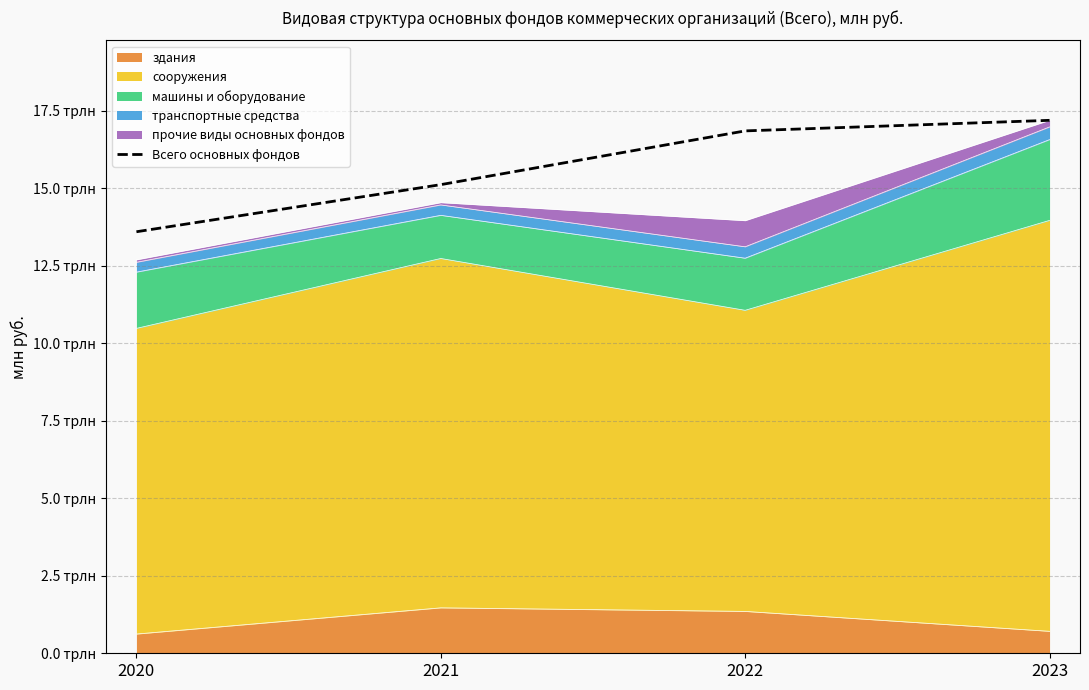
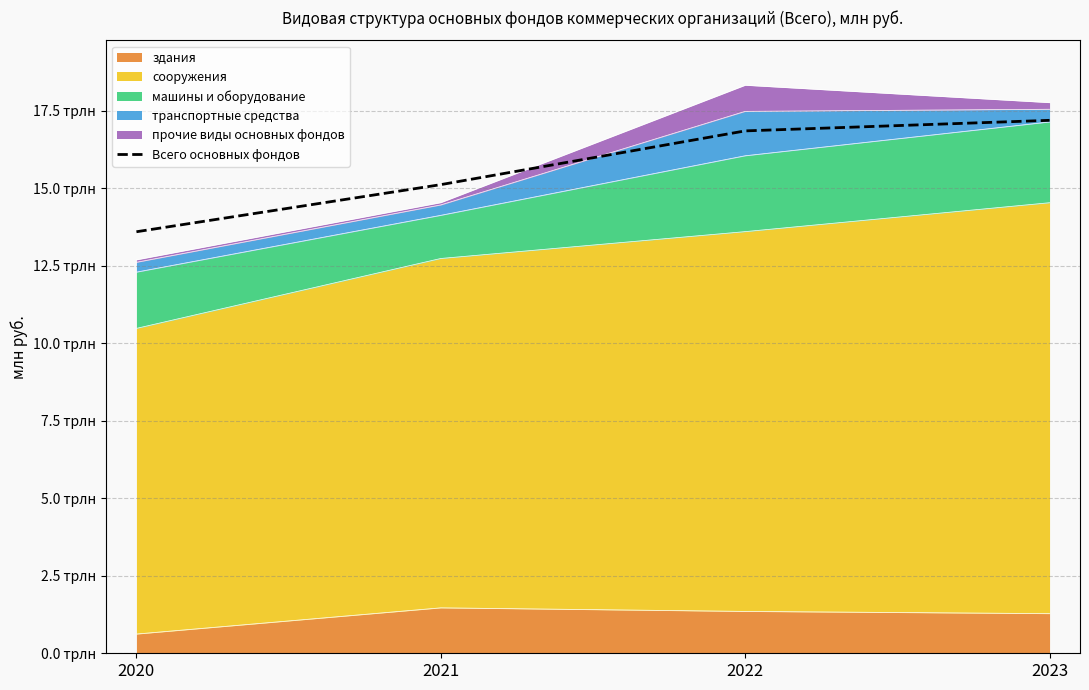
  {
    "здания": {
      "2020": "0.6 трлн",
      "2021": "1.5 трлн",
      "2022": "1.4 трлн",
-     "2023": "0.7 трлн"
+     "2023": "1.3 трлн"
    },
    "сооружения": {
      "2020": "9.9 трлн",
      "2021": "11.3 трлн",
-     "2022": "9.7 трлн",
+     "2022": "12.2 трлн",
      "2023": "13.3 трлн"
    },
    "машины и оборудование": {
      "2020": "1.8 трлн",
      "2021": "1.4 трлн",
-     "2022": "1.7 трлн"
+     "2022": "2.4 трлн"
    },
    "транспортные средства": {
-     "2022": "0.4 трлн",
+     "2022": "1.4 трлн",
      "2023": "0.4 трлн"
    },
    "прочие виды основных фондов": {
      "2022": "0.8 трлн"
    },
    "Всего основных фондов": {
      "2020": "13.6 трлн",
      "2021": "15.1 трлн",
      "2022": "16.8 трлн"
    }
  }
